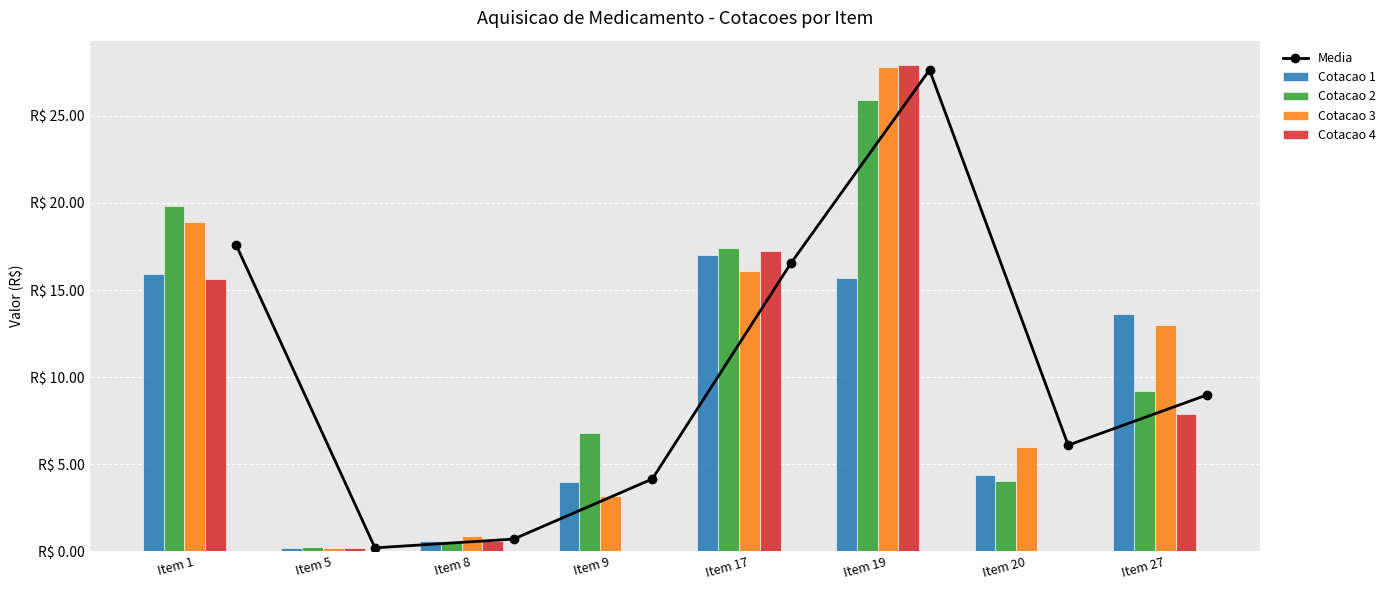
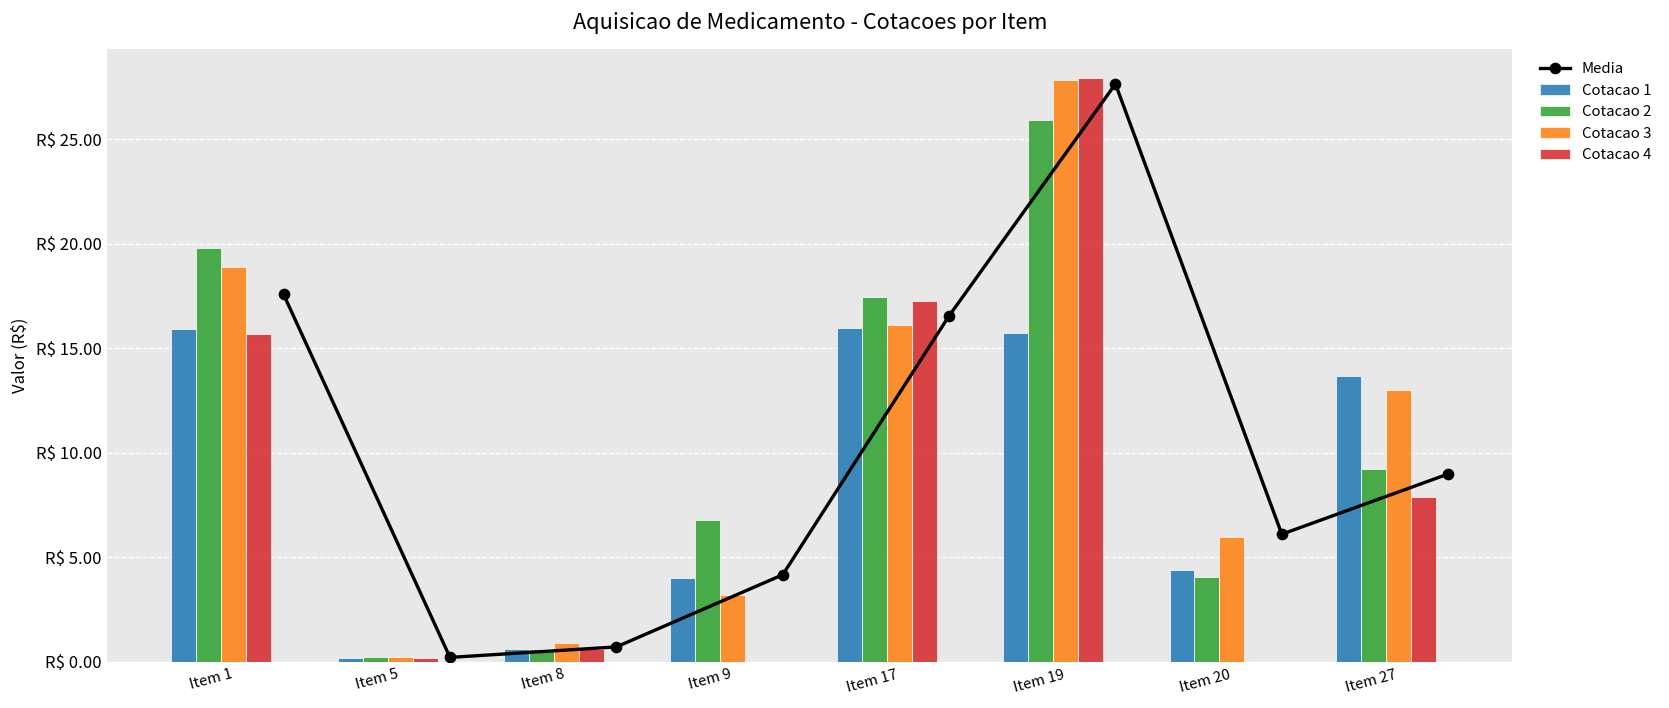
  {
    "Cotacao 1": {
      "Item 1": "R$ 15.9",
      "Item 5": "R$ 0.2",
      "Item 8": "R$ 0.6",
      "Item 9": "R$ 4.0",
-     "Item 17": "R$ 17.0",
+     "Item 17": "R$ 15.9",
      "Item 19": "R$ 15.7",
      "Item 20": "R$ 4.4",
      "Item 27": "R$ 13.7"
    },
    "Cotacao 2": {
      "Item 1": "R$ 19.8",
      "Item 5": "R$ 0.2",
      "Item 8": "R$ 0.6",
      "Item 9": "R$ 6.8",
      "Item 17": "R$ 17.4",
      "Item 19": "R$ 25.9",
      "Item 20": "R$ 4.1",
      "Item 27": "R$ 9.2"
    },
    "Cotacao 3": {
      "Item 1": "R$ 18.9",
      "Item 5": "R$ 0.2",
      "Item 8": "R$ 0.9",
      "Item 9": "R$ 3.2",
      "Item 17": "R$ 16.1",
      "Item 19": "R$ 27.8",
      "Item 20": "R$ 6.0",
      "Item 27": "R$ 13.0"
    },
    "Cotacao 4": {
      "Item 1": "R$ 15.7",
      "Item 5": "R$ 0.2",
      "Item 8": "R$ 0.6",
      "Item 9": "R$ 0.0",
      "Item 17": "R$ 17.2",
      "Item 19": "R$ 27.9",
      "Item 20": "R$ 0.0",
      "Item 27": "R$ 7.9"
    }
  }
